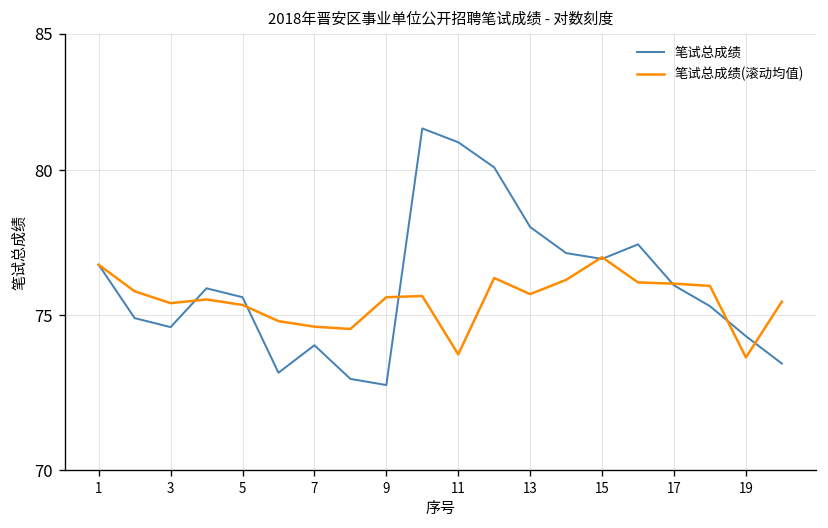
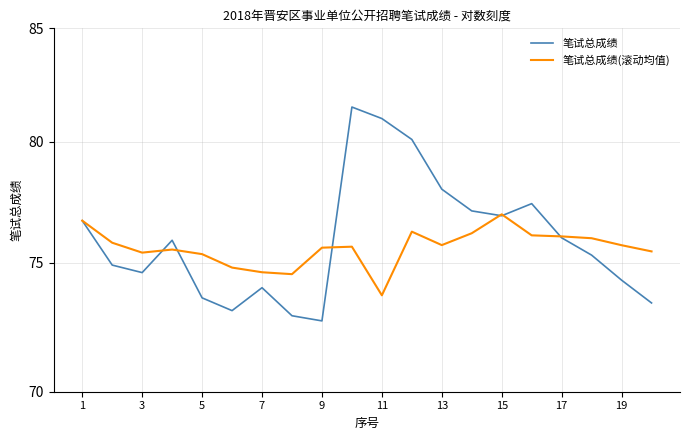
  {
    "笔试总成绩": {
      "3": 74.6,
-     "5": 75.6,
+     "5": 73.6,
      "7": 74.0,
      "9": 72.7,
      "11": 81.0,
      "13": 78.0,
      "19": 74.3
    },
    "笔试总成绩(滚动均值)": {
      "3": 75.4,
      "5": 75.3,
      "7": 74.6,
      "9": 75.6,
      "11": 73.7,
      "13": 75.7,
-     "19": 73.6
+     "19": 75.7
    }
  }
